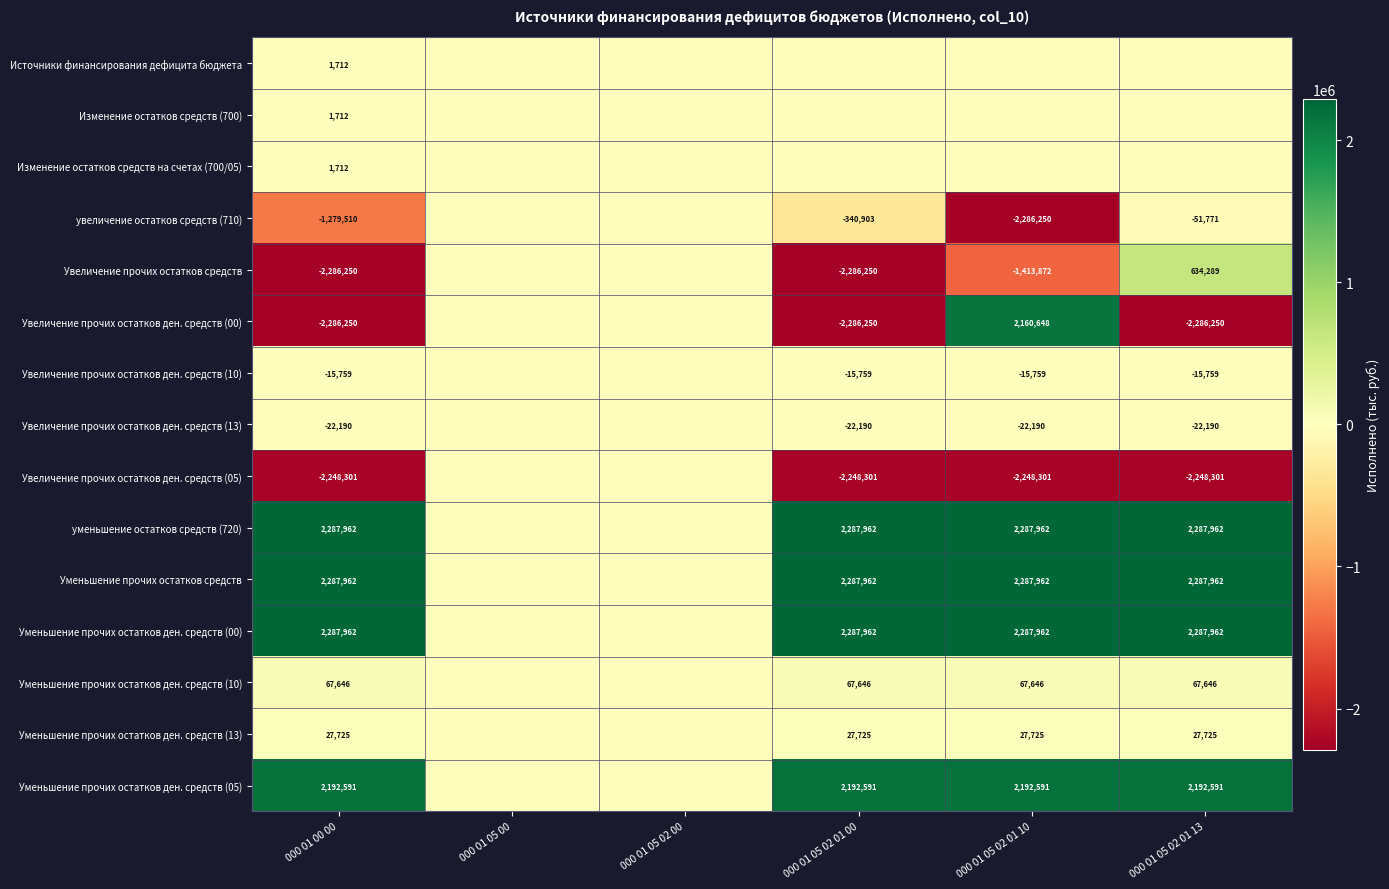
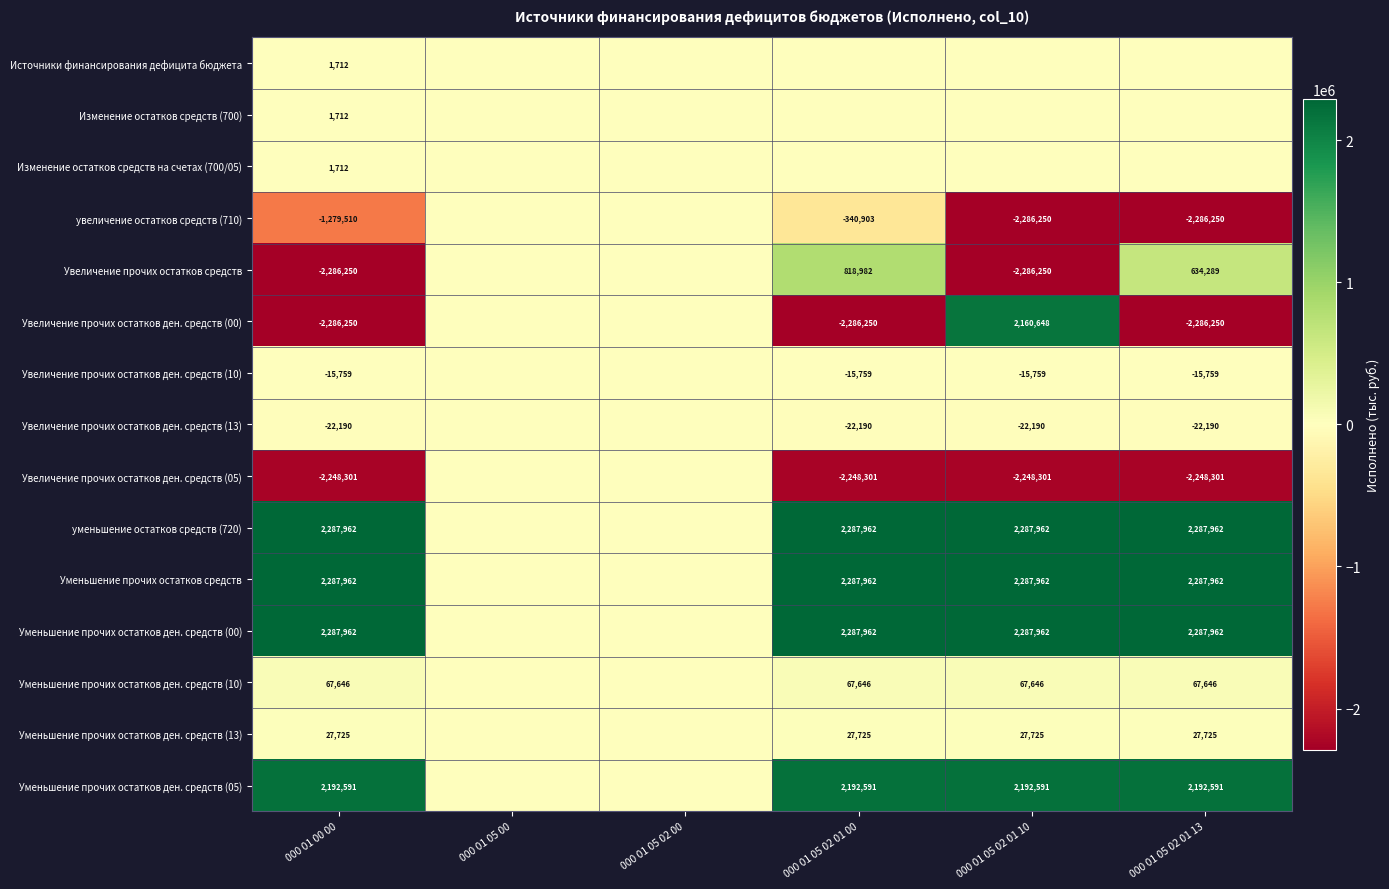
  {
    "Источники финансирования дефицита бюджета": {
      "000 01 00 00": "1,712"
    },
    "Изменение остатков средств (700)": {
      "000 01 00 00": "1,712"
    },
    "Изменение остатков средств на счетах (700/05)": {
      "000 01 00 00": "1,712"
    },
    "увеличение остатков средств (710)": {
      "000 01 00 00": "-1,279,510",
      "000 01 05 02 01 00": "-340,903",
      "000 01 05 02 01 10": "-2,286,250",
-     "000 01 05 02 01 13": "-51,771"
+     "000 01 05 02 01 13": "-2,286,250"
    },
    "Увеличение прочих остатков средств": {
      "000 01 00 00": "-2,286,250",
-     "000 01 05 02 01 00": "-2,286,250",
-     "000 01 05 02 01 10": "-1,413,872",
+     "000 01 05 02 01 00": "818,982",
+     "000 01 05 02 01 10": "-2,286,250",
      "000 01 05 02 01 13": "634,289"
    },
    "Увеличение прочих остатков ден. средств (00)": {
      "000 01 00 00": "-2,286,250",
      "000 01 05 02 01 00": "-2,286,250",
      "000 01 05 02 01 10": "2,160,648",
      "000 01 05 02 01 13": "-2,286,250"
    },
    "Увеличение прочих остатков ден. средств (10)": {
      "000 01 00 00": "-15,759",
      "000 01 05 02 01 00": "-15,759",
      "000 01 05 02 01 10": "-15,759",
      "000 01 05 02 01 13": "-15,759"
    },
    "Увеличение прочих остатков ден. средств (13)": {
      "000 01 00 00": "-22,190",
      "000 01 05 02 01 00": "-22,190",
      "000 01 05 02 01 10": "-22,190",
      "000 01 05 02 01 13": "-22,190"
    },
    "Увеличение прочих остатков ден. средств (05)": {
      "000 01 00 00": "-2,248,301",
      "000 01 05 02 01 00": "-2,248,301",
      "000 01 05 02 01 10": "-2,248,301",
      "000 01 05 02 01 13": "-2,248,301"
    },
    "уменьшение остатков средств (720)": {
      "000 01 00 00": "2,287,962",
      "000 01 05 02 01 00": "2,287,962",
      "000 01 05 02 01 10": "2,287,962",
      "000 01 05 02 01 13": "2,287,962"
    },
    "Уменьшение прочих остатков средств": {
      "000 01 00 00": "2,287,962",
      "000 01 05 02 01 00": "2,287,962",
      "000 01 05 02 01 10": "2,287,962",
      "000 01 05 02 01 13": "2,287,962"
    },
    "Уменьшение прочих остатков ден. средств (00)": {
      "000 01 00 00": "2,287,962",
      "000 01 05 02 01 00": "2,287,962",
      "000 01 05 02 01 10": "2,287,962",
      "000 01 05 02 01 13": "2,287,962"
    },
    "Уменьшение прочих остатков ден. средств (10)": {
      "000 01 00 00": "67,646",
      "000 01 05 02 01 00": "67,646",
      "000 01 05 02 01 10": "67,646",
      "000 01 05 02 01 13": "67,646"
    },
    "Уменьшение прочих остатков ден. средств (13)": {
      "000 01 00 00": "27,725",
      "000 01 05 02 01 00": "27,725",
      "000 01 05 02 01 10": "27,725",
      "000 01 05 02 01 13": "27,725"
    },
    "Уменьшение прочих остатков ден. средств (05)": {
      "000 01 00 00": "2,192,591",
      "000 01 05 02 01 00": "2,192,591",
      "000 01 05 02 01 10": "2,192,591",
      "000 01 05 02 01 13": "2,192,591"
    }
  }
